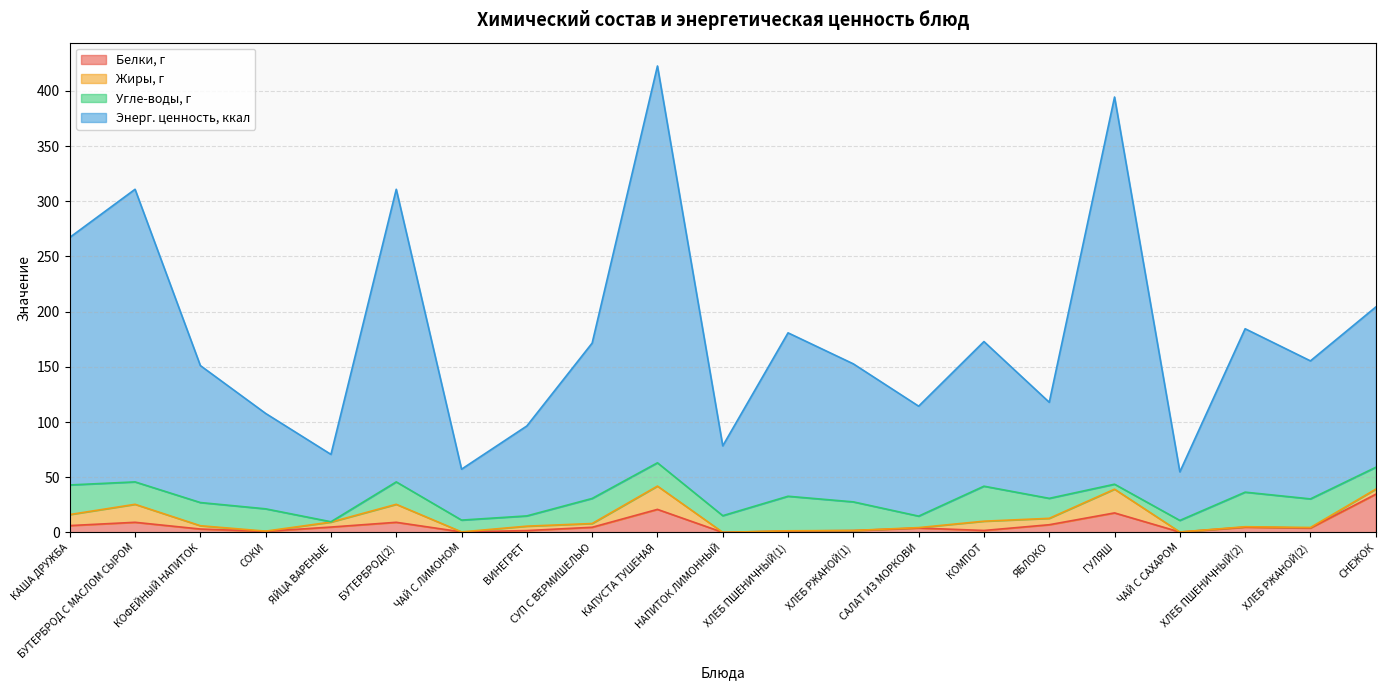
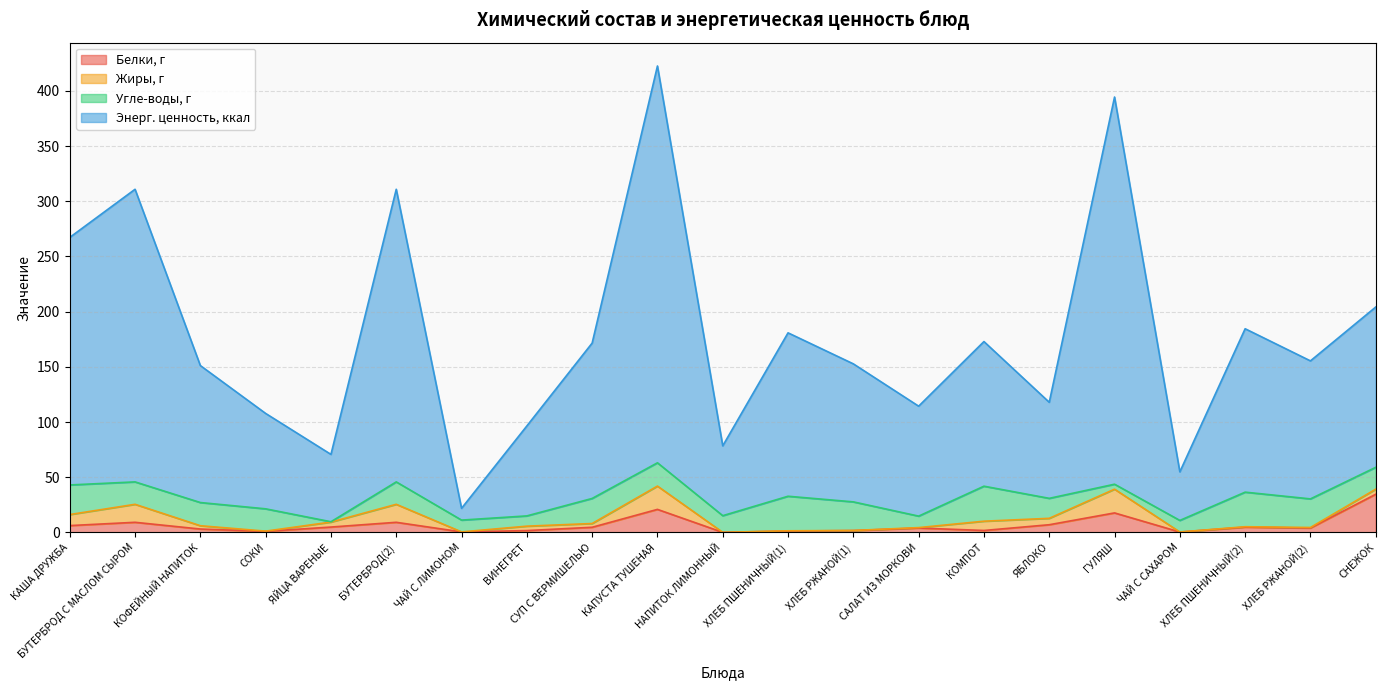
  {
    "Белки, г": {
      "КАША ДРУЖБА": 6,
      "БУТЕРБРОД С МАСЛОМ СЫРОМ": 9,
      "КОФЕЙНЫЙ НАПИТОК": 3,
      "ЯЙЦА ВАРЕНЫЕ": 5,
      "БУТЕРБРОД(2)": 9,
      "ВИНЕГРЕТ": 2,
      "СУП С ВЕРМИШЕЛЬЮ": 5,
      "КАПУСТА ТУШЕНАЯ": 21,
      "КОМПОТ": 2,
      "ЯБЛОКО": 7,
      "ГУЛЯШ": 18,
      "СНЕЖОК": 35
    },
    "Жиры, г": {
      "КАША ДРУЖБА": 10,
      "БУТЕРБРОД С МАСЛОМ СЫРОМ": 16,
      "КОФЕЙНЫЙ НАПИТОК": 3,
      "БУТЕРБРОД(2)": 16,
      "ВИНЕГРЕТ": 4,
      "СУП С ВЕРМИШЕЛЬЮ": 3,
      "КАПУСТА ТУШЕНАЯ": 21,
      "КОМПОТ": 8,
      "ЯБЛОКО": 6,
      "ГУЛЯШ": 22,
      "СНЕЖОК": 5
    },
    "Угле-воды, г": {
      "КАША ДРУЖБА": 27,
      "БУТЕРБРОД С МАСЛОМ СЫРОМ": 20,
      "КОФЕЙНЫЙ НАПИТОК": 21,
      "СОКИ": 20,
      "БУТЕРБРОД(2)": 20,
      "ЧАЙ С ЛИМОНОМ": 11,
      "ВИНЕГРЕТ": 9,
      "СУП С ВЕРМИШЕЛЬЮ": 23,
      "КАПУСТА ТУШЕНАЯ": 21,
      "НАПИТОК ЛИМОННЫЙ": 15,
      "ХЛЕБ ПШЕНИЧНЫЙ(1)": 31,
      "ХЛЕБ РЖАНОЙ(1)": 26,
      "САЛАТ ИЗ МОРКОВИ": 10,
      "КОМПОТ": 32,
      "ЯБЛОКО": 18,
      "ГУЛЯШ": 5,
      "ЧАЙ С САХАРОМ": 11,
      "ХЛЕБ ПШЕНИЧНЫЙ(2)": 31,
      "ХЛЕБ РЖАНОЙ(2)": 26,
      "СНЕЖОК": 20
    },
    "Энерг. ценность, ккал": {
      "КАША ДРУЖБА": 224,
      "БУТЕРБРОД С МАСЛОМ СЫРОМ": 265,
      "КОФЕЙНЫЙ НАПИТОК": 124,
      "СОКИ": 86,
      "ЯЙЦА ВАРЕНЫЕ": 61,
      "БУТЕРБРОД(2)": 265,
-     "ЧАЙ С ЛИМОНОМ": 46,
+     "ЧАЙ С ЛИМОНОМ": 11,
      "ВИНЕГРЕТ": 81,
      "СУП С ВЕРМИШЕЛЬЮ": 141,
      "КАПУСТА ТУШЕНАЯ": 359,
      "НАПИТОК ЛИМОННЫЙ": 63,
      "ХЛЕБ ПШЕНИЧНЫЙ(1)": 148,
      "ХЛЕБ РЖАНОЙ(1)": 125,
      "САЛАТ ИЗ МОРКОВИ": 100,
      "КОМПОТ": 131,
      "ЯБЛОКО": 87,
      "ГУЛЯШ": 351,
      "ЧАЙ С САХАРОМ": 44,
      "ХЛЕБ ПШЕНИЧНЫЙ(2)": 148,
      "ХЛЕБ РЖАНОЙ(2)": 125,
      "СНЕЖОК": 145
    }
  }
